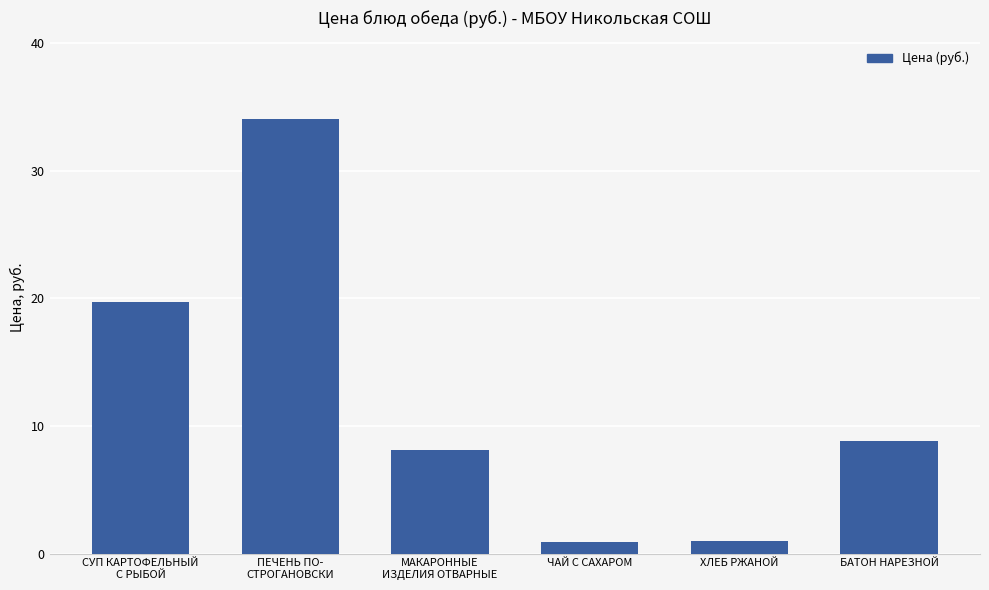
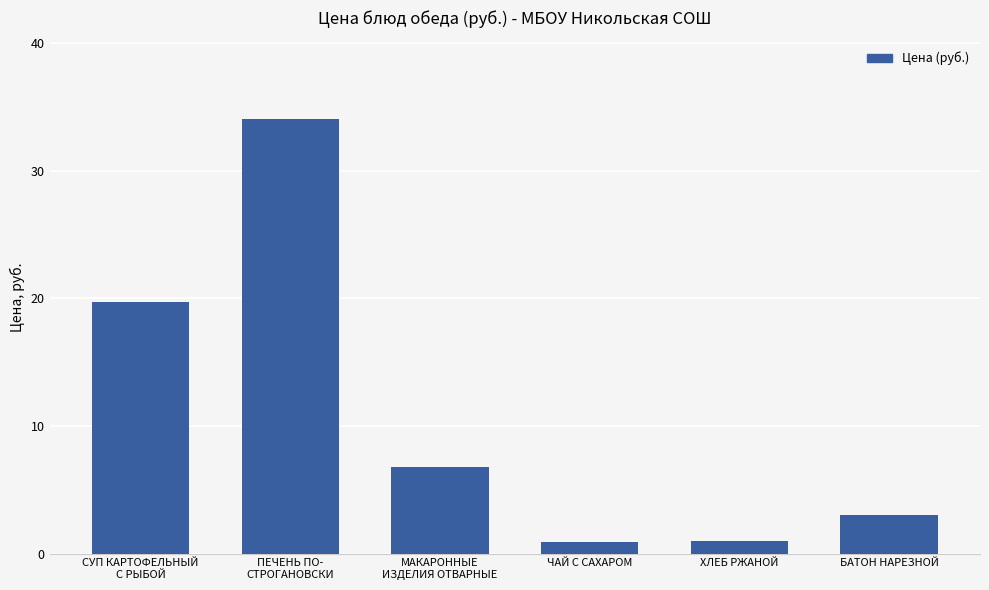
  {
    "СУП КАРТОФЕЛЬНЫЙ С РЫБОЙ": 19.7,
    "ПЕЧЕНЬ ПО- СТРОГАНОВСКИ": 34.1,
-   "МАКАРОННЫЕ ИЗДЕЛИЯ ОТВАРНЫЕ": 8.1,
+   "МАКАРОННЫЕ ИЗДЕЛИЯ ОТВАРНЫЕ": 6.8,
    "ЧАЙ С САХАРОМ": 0.9,
    "ХЛЕБ РЖАНОЙ": 1.0,
-   "БАТОН НАРЕЗНОЙ": 8.8
+   "БАТОН НАРЕЗНОЙ": 3.0
  }
